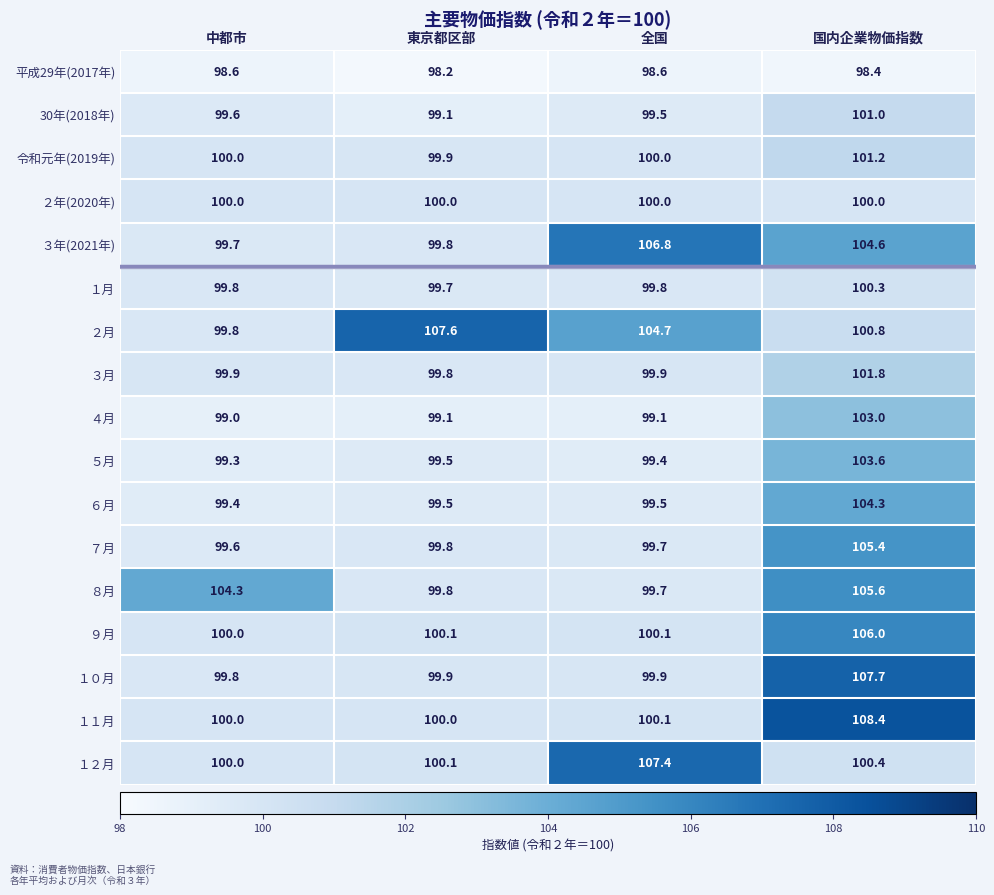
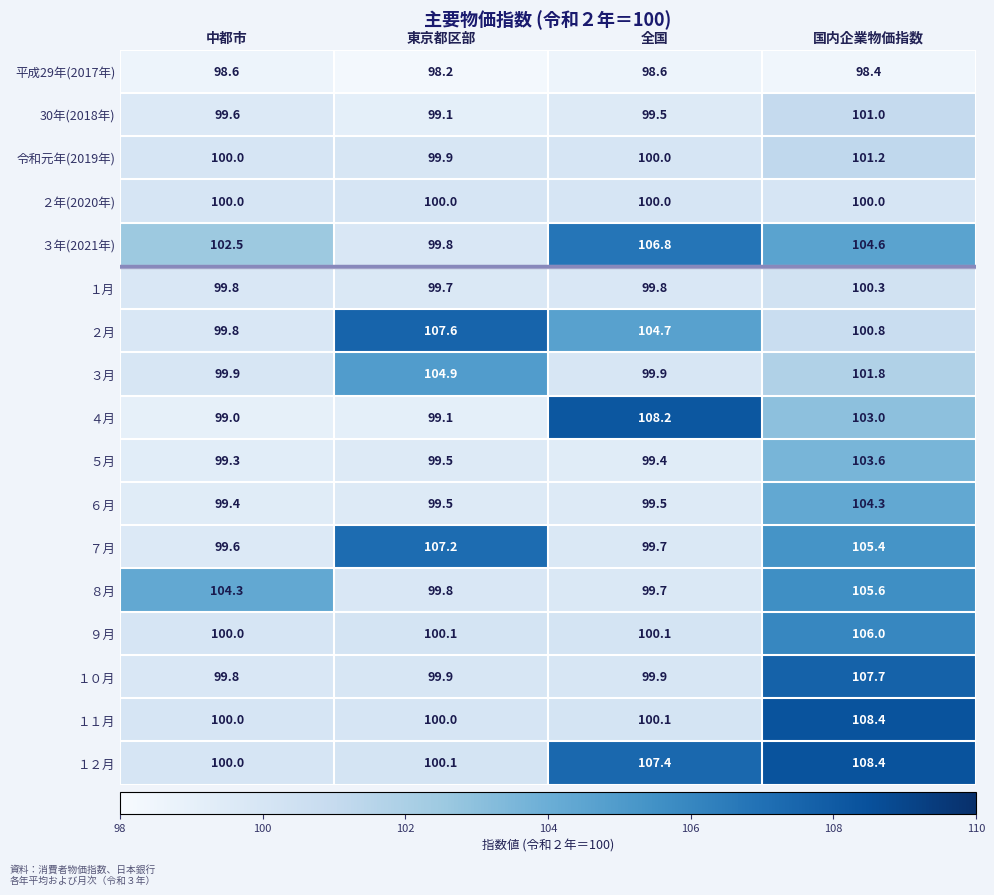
  {
    "平成29年(2017年)": {
      "中都市": 98.6,
      "東京都区部": 98.2,
      "全国": 98.6,
      "国内企業物価指数": 98.4
    },
    "30年(2018年)": {
      "中都市": 99.6,
      "東京都区部": 99.1,
      "全国": 99.5,
      "国内企業物価指数": 101.0
    },
    "令和元年(2019年)": {
      "中都市": 100.0,
      "東京都区部": 99.9,
      "全国": 100.0,
      "国内企業物価指数": 101.2
    },
    "２年(2020年)": {
      "中都市": 100.0,
      "東京都区部": 100.0,
      "全国": 100.0,
      "国内企業物価指数": 100.0
    },
    "３年(2021年)": {
-     "中都市": 99.7,
+     "中都市": 102.5,
      "東京都区部": 99.8,
      "全国": 106.8,
      "国内企業物価指数": 104.6
    },
    "１月": {
      "中都市": 99.8,
      "東京都区部": 99.7,
      "全国": 99.8,
      "国内企業物価指数": 100.3
    },
    "２月": {
      "中都市": 99.8,
      "東京都区部": 107.6,
      "全国": 104.7,
      "国内企業物価指数": 100.8
    },
    "３月": {
      "中都市": 99.9,
-     "東京都区部": 99.8,
+     "東京都区部": 104.9,
      "全国": 99.9,
      "国内企業物価指数": 101.8
    },
    "４月": {
      "中都市": 99.0,
      "東京都区部": 99.1,
-     "全国": 99.1,
+     "全国": 108.2,
      "国内企業物価指数": 103.0
    },
    "５月": {
      "中都市": 99.3,
      "東京都区部": 99.5,
      "全国": 99.4,
      "国内企業物価指数": 103.6
    },
    "６月": {
      "中都市": 99.4,
      "東京都区部": 99.5,
      "全国": 99.5,
      "国内企業物価指数": 104.3
    },
    "７月": {
      "中都市": 99.6,
-     "東京都区部": 99.8,
+     "東京都区部": 107.2,
      "全国": 99.7,
      "国内企業物価指数": 105.4
    },
    "８月": {
      "中都市": 104.3,
      "東京都区部": 99.8,
      "全国": 99.7,
      "国内企業物価指数": 105.6
    },
    "９月": {
      "中都市": 100.0,
      "東京都区部": 100.1,
      "全国": 100.1,
      "国内企業物価指数": 106.0
    },
    "１０月": {
      "中都市": 99.8,
      "東京都区部": 99.9,
      "全国": 99.9,
      "国内企業物価指数": 107.7
    },
    "１１月": {
      "中都市": 100.0,
      "東京都区部": 100.0,
      "全国": 100.1,
      "国内企業物価指数": 108.4
    },
    "１２月": {
      "中都市": 100.0,
      "東京都区部": 100.1,
      "全国": 107.4,
-     "国内企業物価指数": 100.4
+     "国内企業物価指数": 108.4
    }
  }
